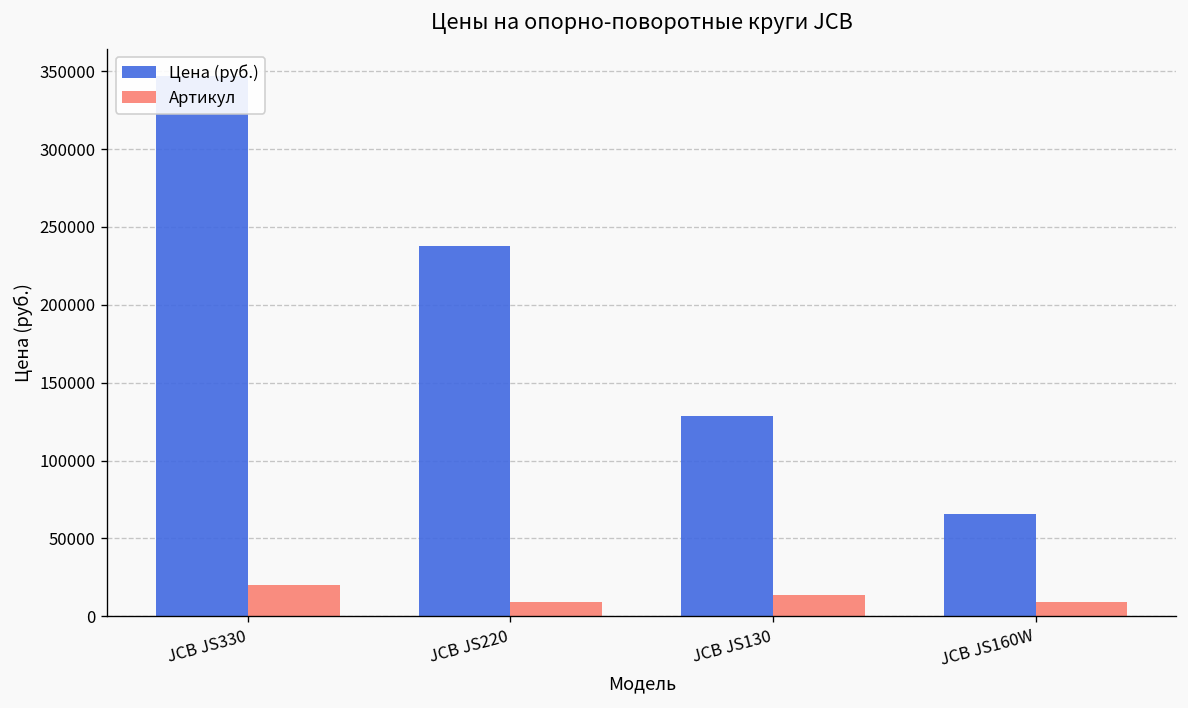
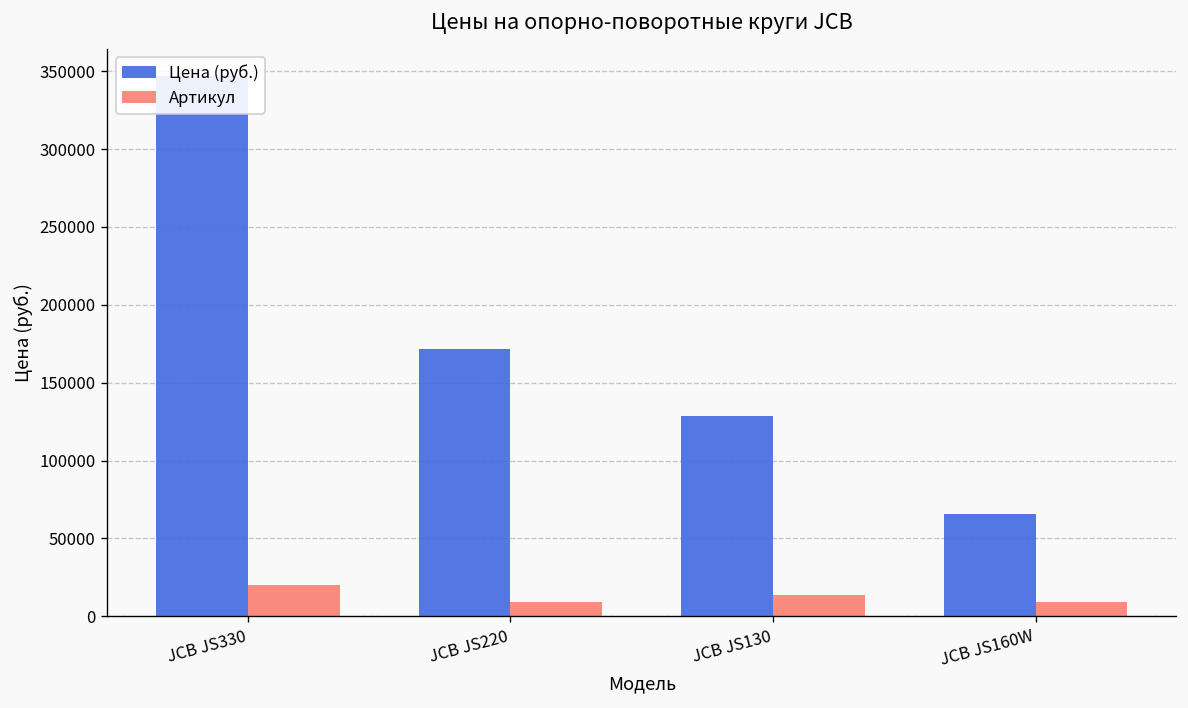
  {
    "Цена (руб.)": {
-     "JCB JS220": 238000,
+     "JCB JS220": 172000,
      "JCB JS130": 129000,
      "JCB JS160W": 66000
    },
    "Артикул": {
      "JCB JS330": 20000,
      "JCB JS220": 9000,
      "JCB JS130": 14000,
      "JCB JS160W": 9000
    }
  }
